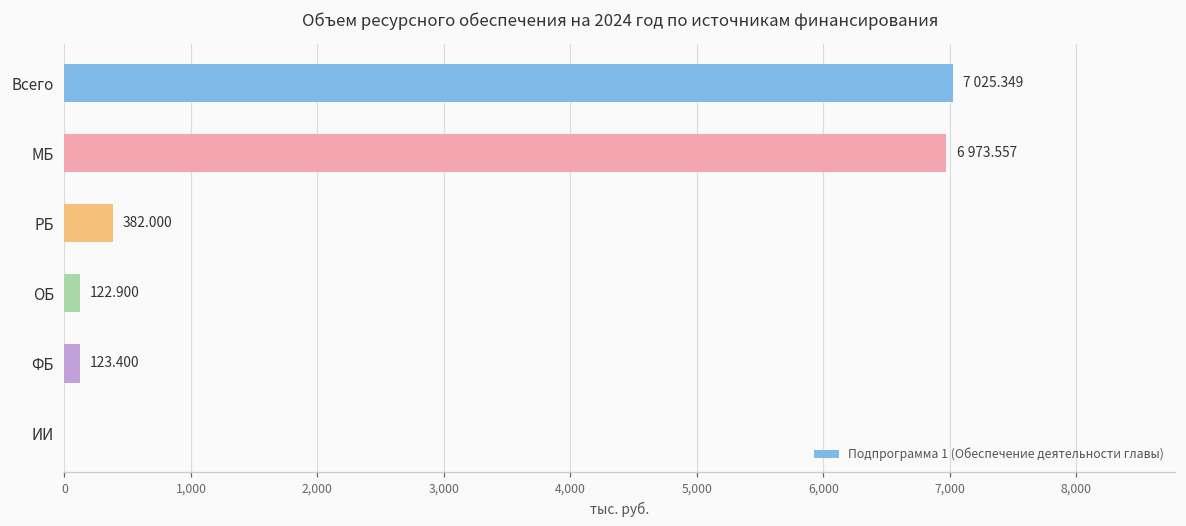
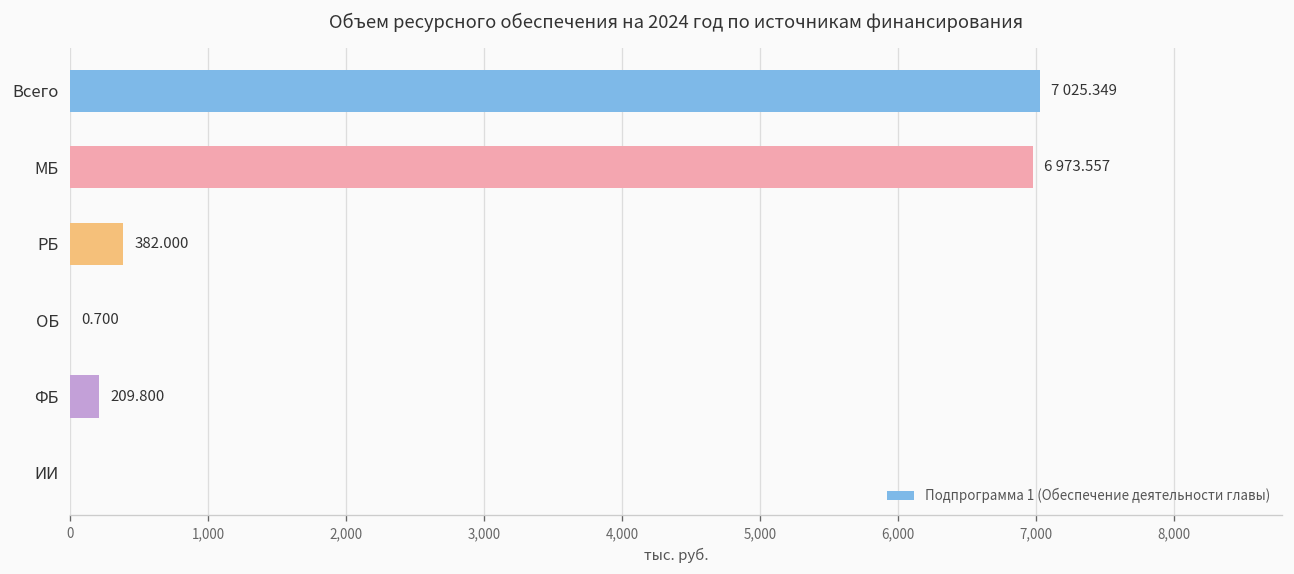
  {
    "РБ": 382.000,
-   "ОБ": 122.900,
-   "ФБ": 123.400
+   "ОБ": 0.700,
+   "ФБ": 209.800
  }
